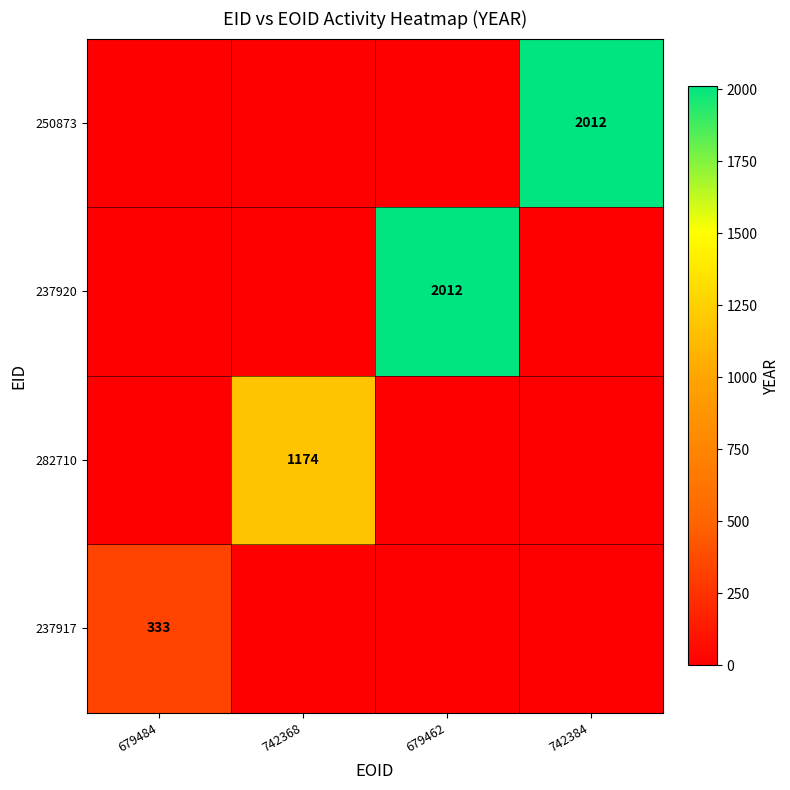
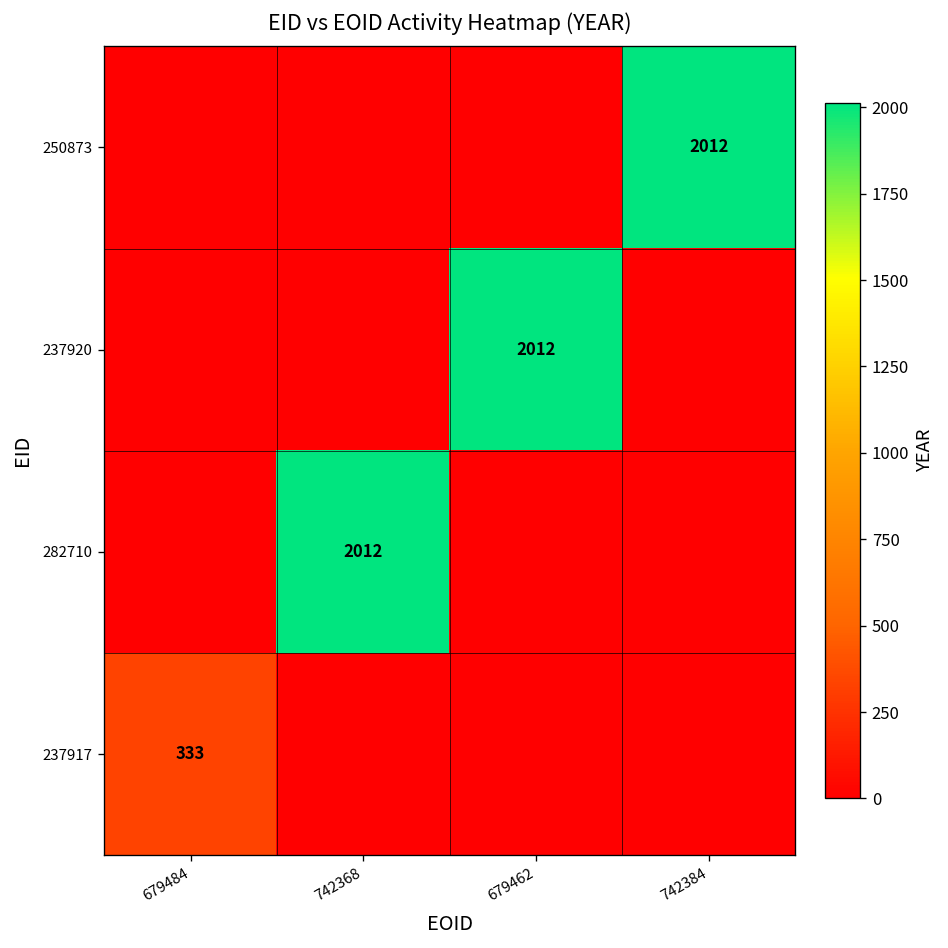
  {
    "250873": {
      "742384": 2012
    },
    "237920": {
      "679462": 2012
    },
    "282710": {
-     "742368": 1174
+     "742368": 2012
    },
    "237917": {
      "679484": 333
    }
  }
